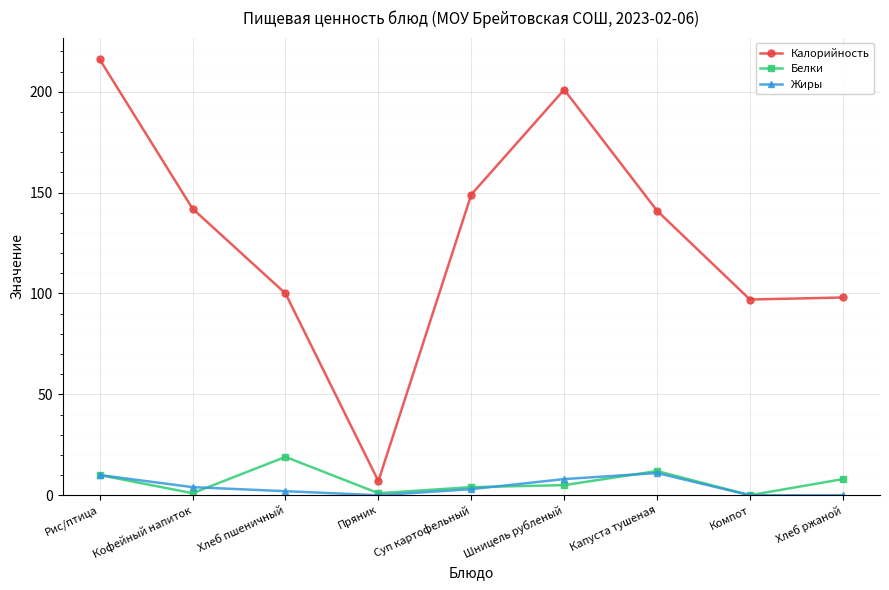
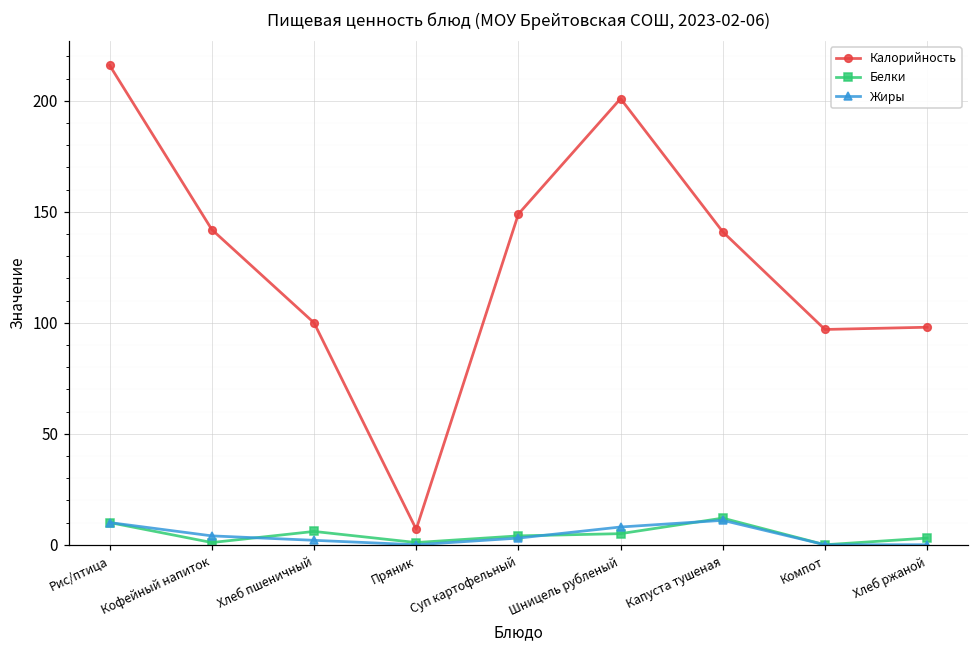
  {
    "Калорийность": {
      "Рис/птица": 216,
      "Кофейный напиток": 142,
      "Хлеб пшеничный": 100,
      "Пряник": 7,
      "Суп картофельный": 149,
      "Шницель рубленый": 201,
      "Капуста тушеная": 141,
      "Компот": 97,
      "Хлеб ржаной": 98
    },
    "Белки": {
      "Кофейный напиток": 1,
-     "Хлеб пшеничный": 19,
+     "Хлеб пшеничный": 6,
      "Шницель рубленый": 5,
-     "Хлеб ржаной": 8
+     "Хлеб ржаной": 3
    },
    "Жиры": {
      "Кофейный напиток": 4,
      "Хлеб пшеничный": 2,
      "Шницель рубленый": 8,
      "Хлеб ржаной": 0
    }
  }
